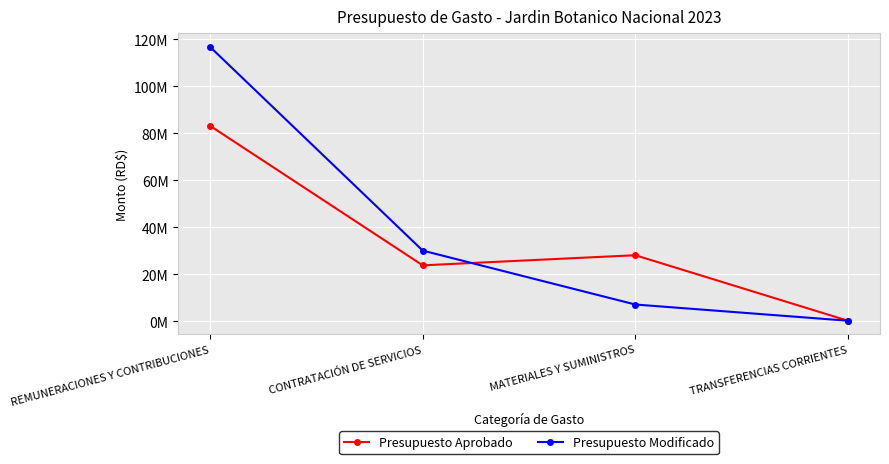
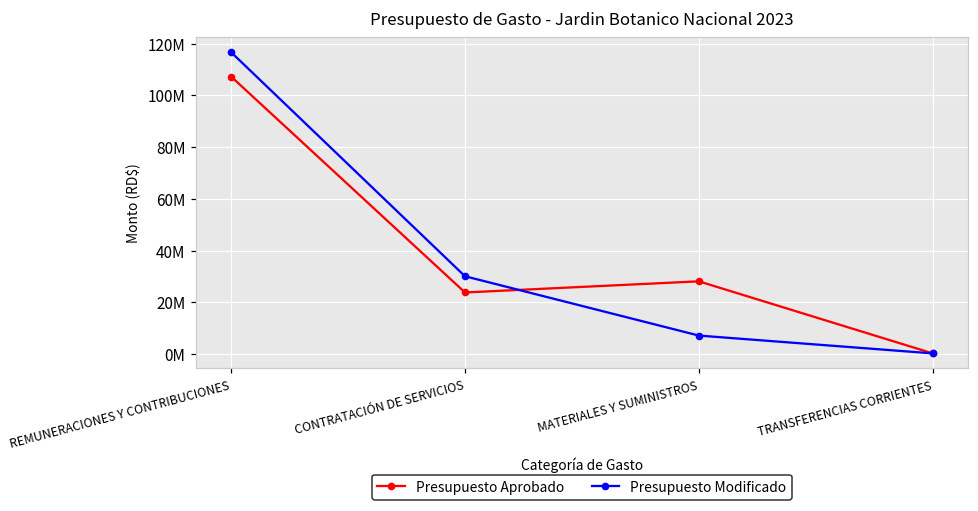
  {
    "Presupuesto Aprobado": {
-     "REMUNERACIONES Y CONTRIBUCIONES": 83000000,
+     "REMUNERACIONES Y CONTRIBUCIONES": 107000000,
      "CONTRATACIÓN DE SERVICIOS": 24000000,
      "MATERIALES Y SUMINISTROS": 28000000
    },
    "Presupuesto Modificado": {
      "REMUNERACIONES Y CONTRIBUCIONES": 117000000,
      "CONTRATACIÓN DE SERVICIOS": 30000000,
      "MATERIALES Y SUMINISTROS": 7000000
    }
  }
